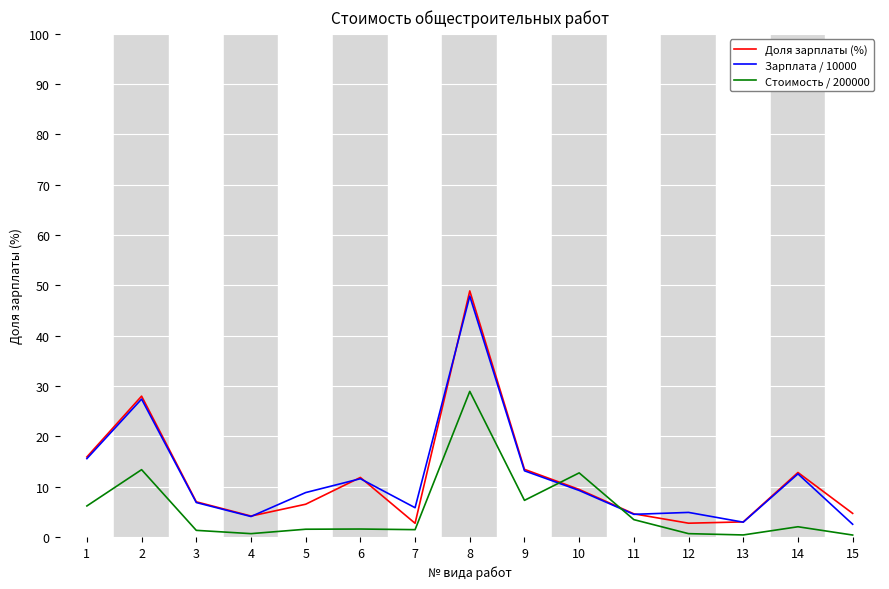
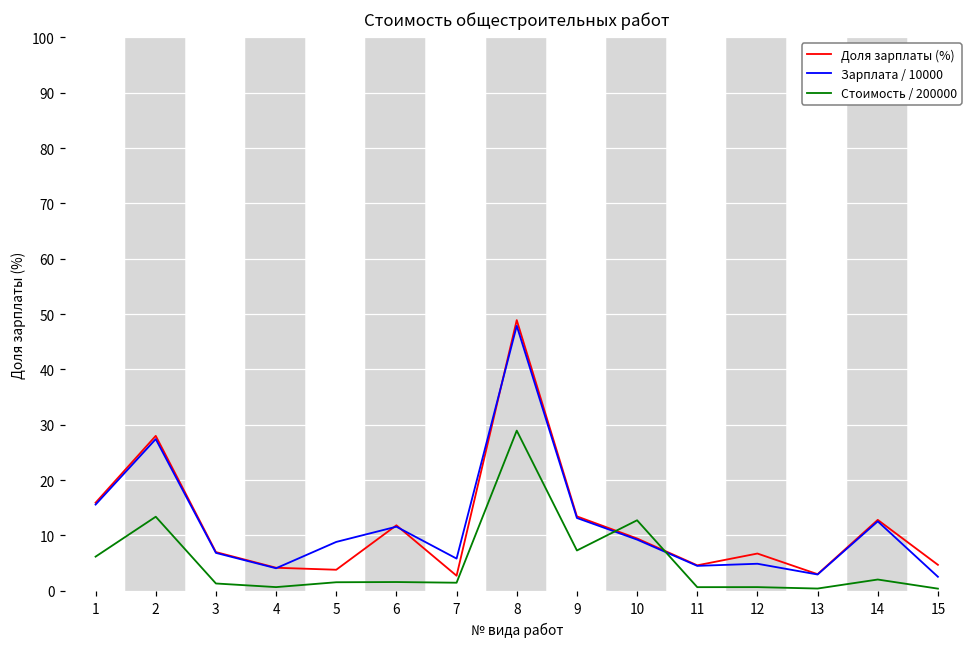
  {
    "Доля зарплаты (%)": {
      "2": 28,
-     "5": 7,
+     "5": 4,
      "7": 3,
      "8": 49,
-     "12": 3,
+     "12": 7,
      "15": 5
    },
    "Зарплата / 10000": {
      "2": 27,
      "5": 9,
      "7": 6,
      "8": 48,
      "12": 5,
      "15": 3
    },
    "Стоимость / 200000": {
      "1": 6,
      "2": 13,
      "3": 1,
      "4": 1,
      "5": 2,
      "6": 2,
      "7": 1,
      "8": 29,
      "9": 7,
      "10": 13,
-     "11": 3,
+     "11": 1,
      "12": 1,
      "13": 0,
      "14": 2,
      "15": 0
    }
  }
